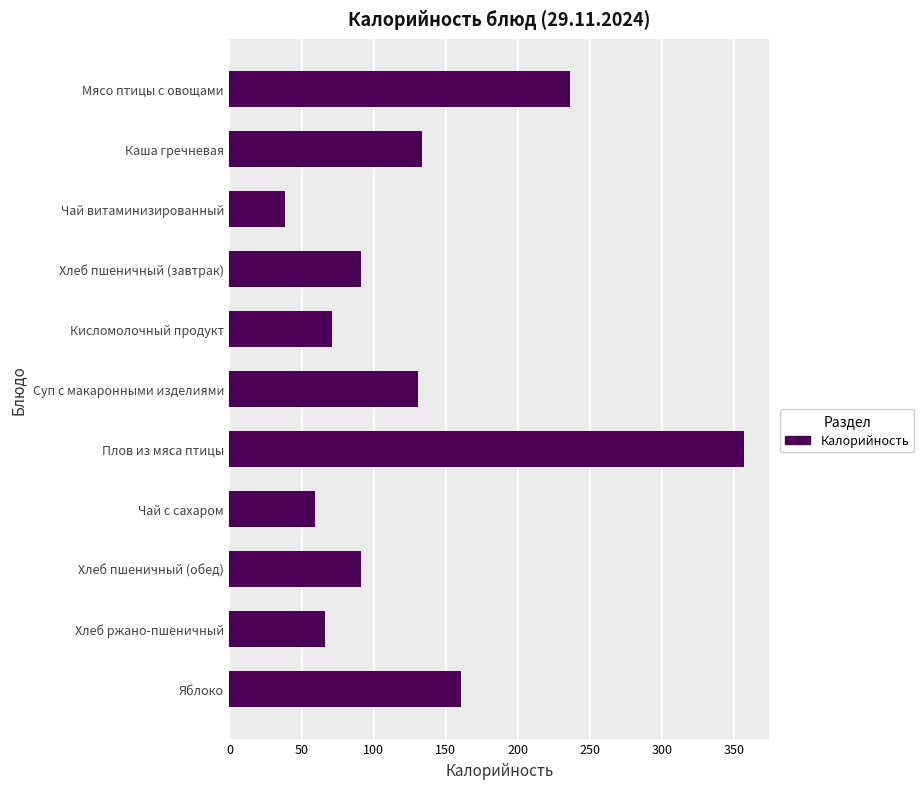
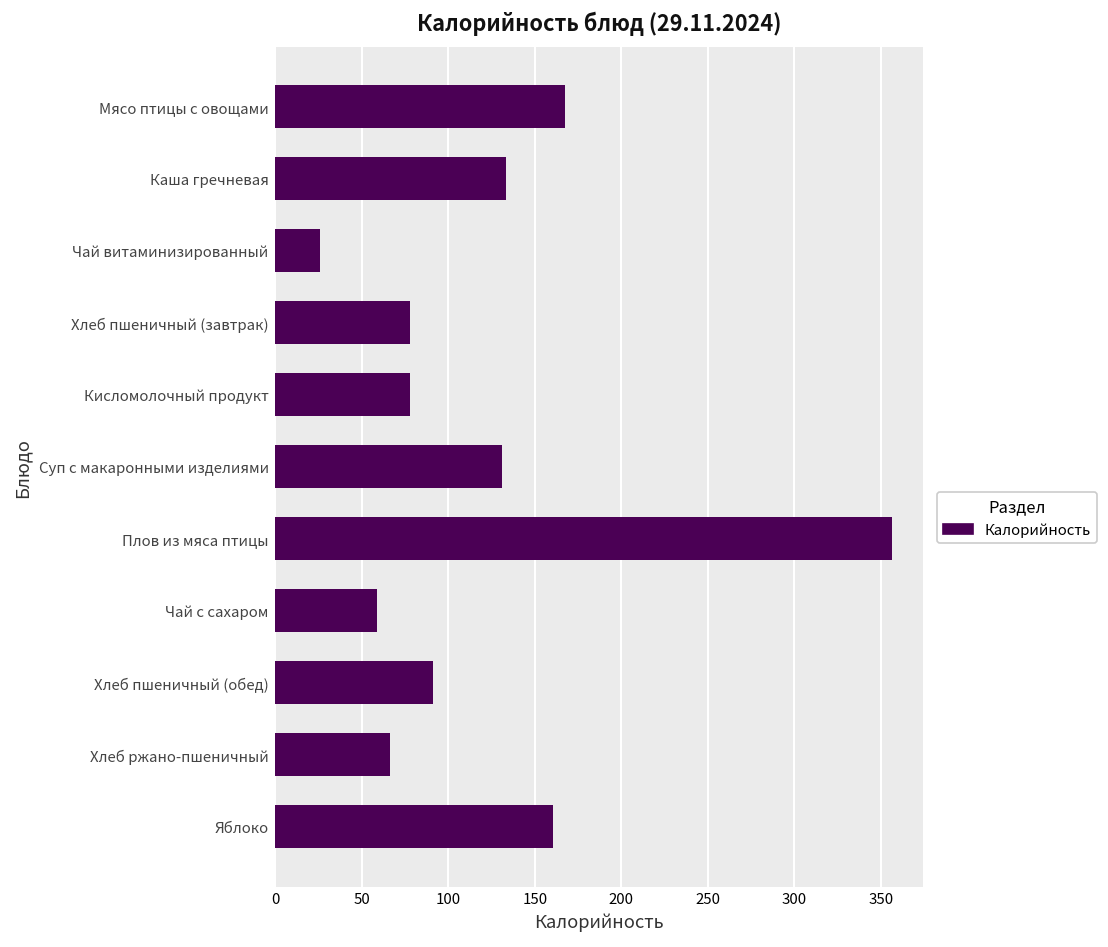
  {
-   "Мясо птицы с овощами": 236,
+   "Мясо птицы с овощами": 168,
    "Каша гречневая": 133,
-   "Чай витаминизированный": 39,
-   "Хлеб пшеничный (завтрак)": 91,
-   "Кисломолочный продукт": 71,
+   "Чай витаминизированный": 26,
+   "Хлеб пшеничный (завтрак)": 78,
+   "Кисломолочный продукт": 78,
    "Суп с макаронными изделиями": 131,
    "Плов из мяса птицы": 357,
    "Чай с сахаром": 59,
    "Хлеб пшеничный (обед)": 91,
    "Хлеб ржано-пшеничный": 66,
    "Яблоко": 161
  }
